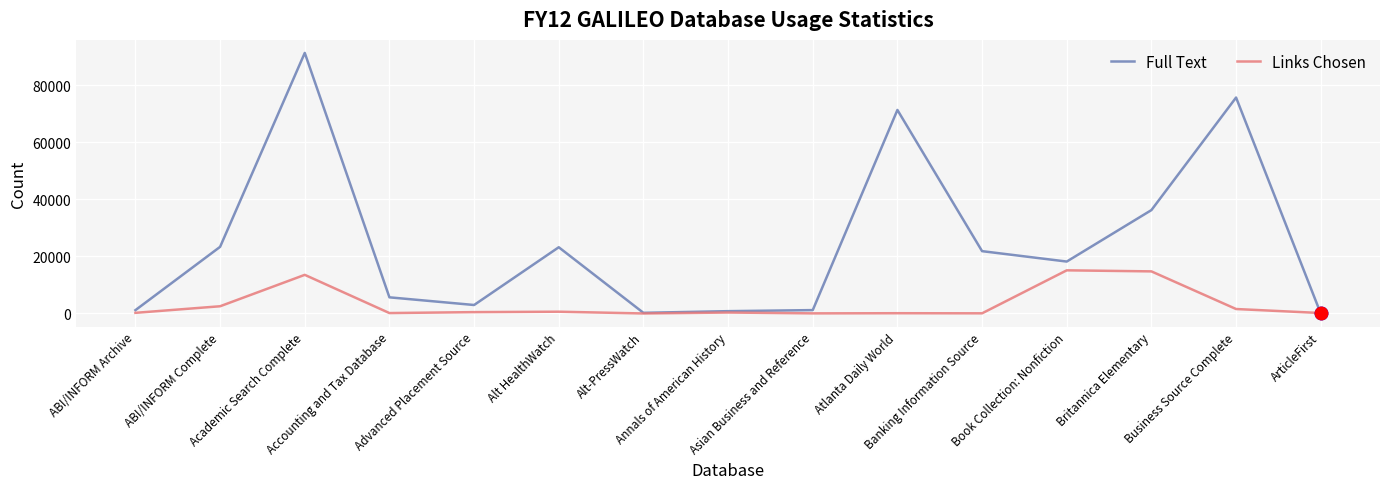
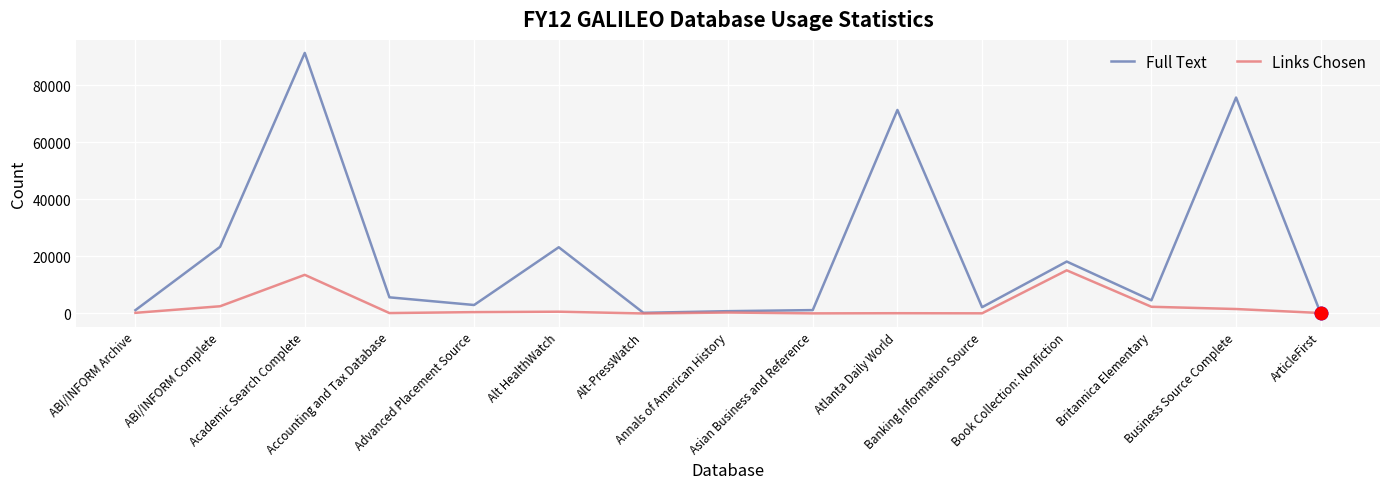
  {
    "Full Text": {
      "ABI/INFORM Archive": 1000,
      "ABI/INFORM Complete": 23000,
      "Academic Search Complete": 91000,
      "Accounting and Tax Database": 6000,
      "Advanced Placement Source": 3000,
      "Alt HealthWatch": 23000,
      "Asian Business and Reference": 1000,
      "Atlanta Daily World": 71000,
-     "Banking Information Source": 22000,
+     "Banking Information Source": 2000,
      "Book Collection: Nonfiction": 18000,
-     "Britannica Elementary": 36000,
+     "Britannica Elementary": 5000,
      "Business Source Complete": 76000
    },
    "Links Chosen": {
      "ABI/INFORM Archive": 0,
      "ABI/INFORM Complete": 3000,
      "Academic Search Complete": 14000,
      "Accounting and Tax Database": 0,
      "Advanced Placement Source": 0,
      "Alt HealthWatch": 1000,
      "Asian Business and Reference": 0,
      "Atlanta Daily World": 0,
      "Banking Information Source": 0,
      "Book Collection: Nonfiction": 15000,
-     "Britannica Elementary": 15000,
+     "Britannica Elementary": 2000,
      "Business Source Complete": 2000
    }
  }
